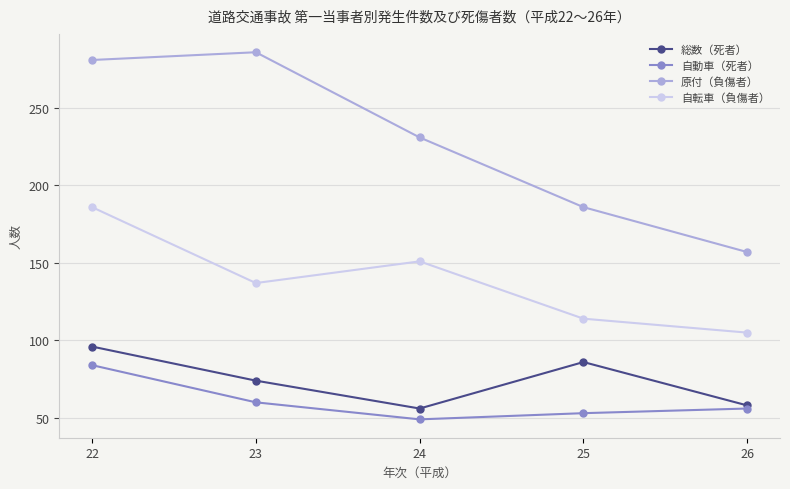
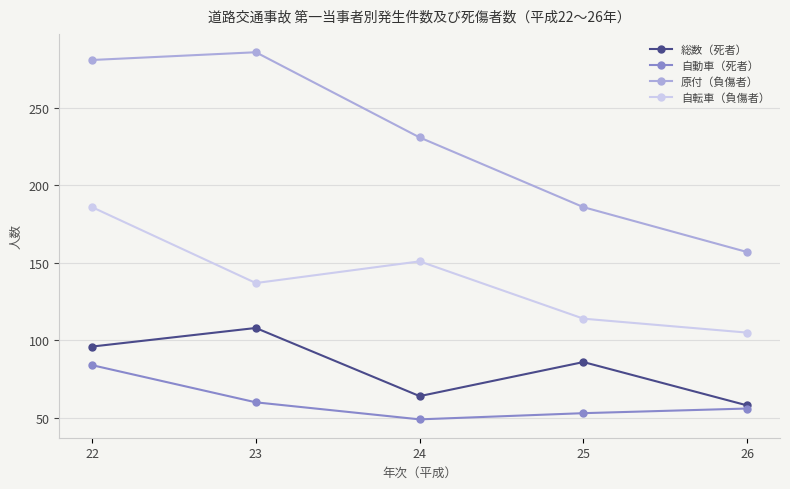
  {
    "総数（死者）": {
      "22": 96,
-     "23": 74,
-     "24": 56,
+     "23": 108,
+     "24": 64,
      "25": 86,
      "26": 58
    }
  }
